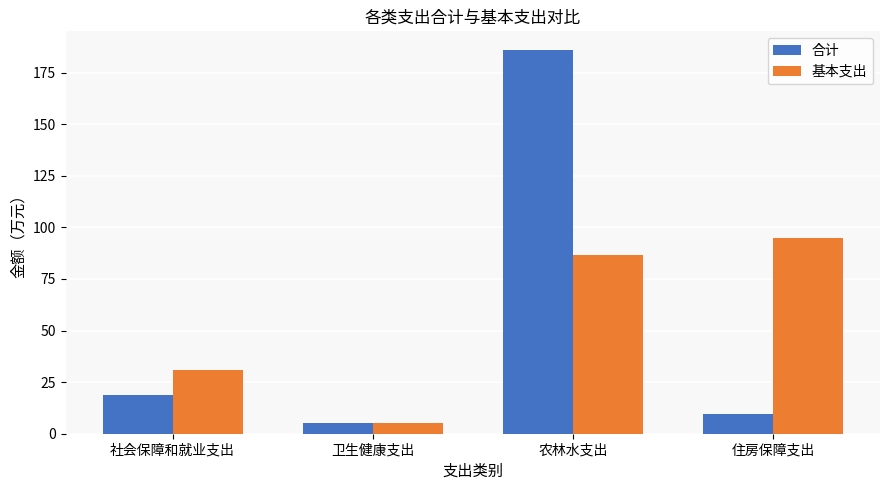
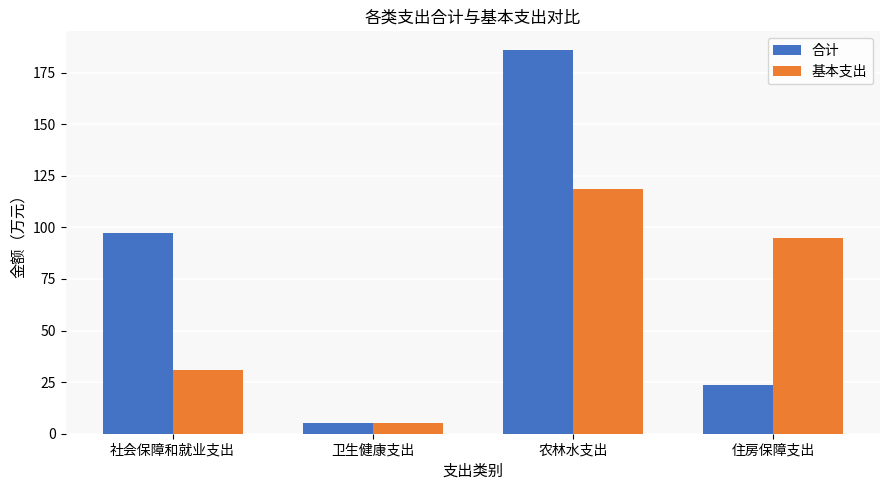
  {
    "合计": {
-     "社会保障和就业支出": 19,
+     "社会保障和就业支出": 97,
      "卫生健康支出": 5,
      "农林水支出": 186,
-     "住房保障支出": 10
+     "住房保障支出": 23
    },
    "基本支出": {
      "社会保障和就业支出": 31,
      "卫生健康支出": 5,
-     "农林水支出": 87,
+     "农林水支出": 119,
      "住房保障支出": 95
    }
  }
